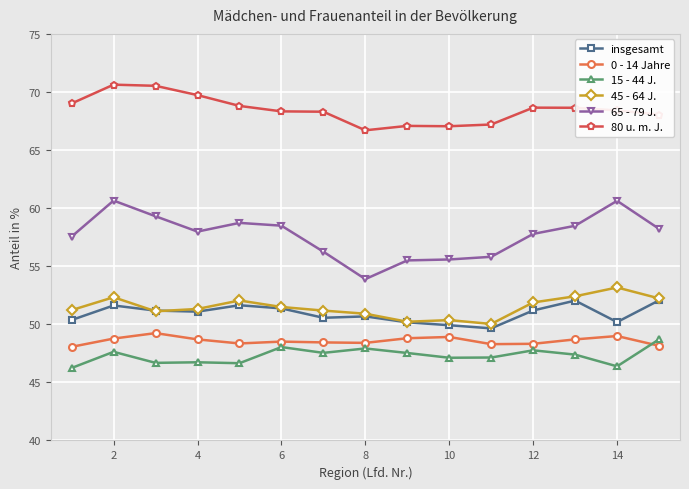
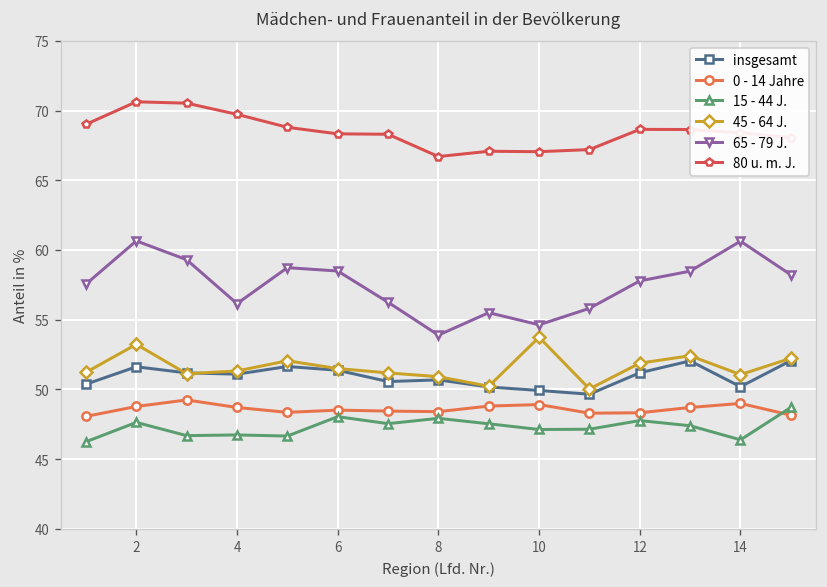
  {
    "45 - 64 J.": {
-     "2": 52.3,
+     "2": 53.2,
      "4": 51.3,
      "8": 50.9,
-     "10": 50.4,
+     "10": 53.7,
      "12": 51.9,
-     "14": 53.2
+     "14": 51.1
    },
    "65 - 79 J.": {
      "2": 60.7,
-     "4": 58.0,
+     "4": 56.2,
      "6": 58.5,
      "8": 53.9,
-     "10": 55.6,
+     "10": 54.6,
      "12": 57.8,
      "14": 60.6
    }
  }
